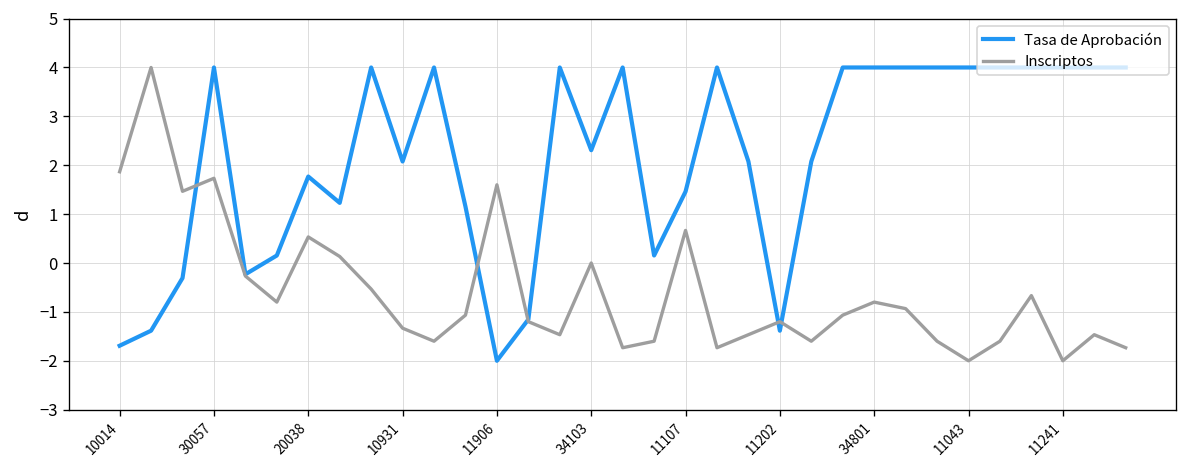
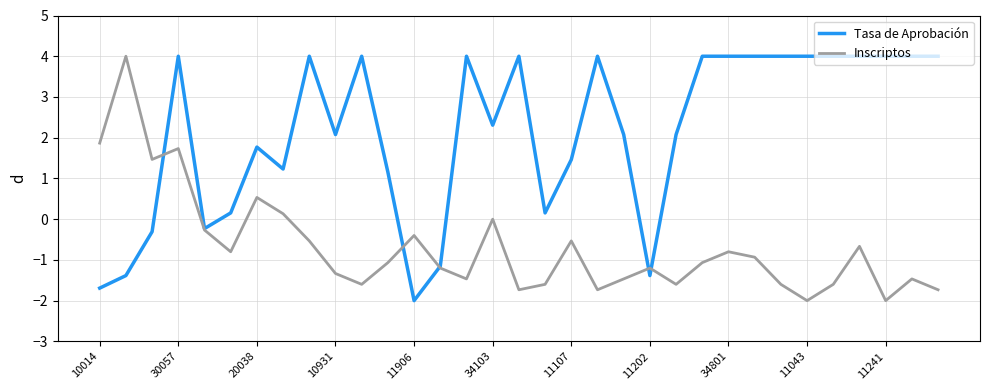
  {
    "Tasa de Aprobación": {
      "10014": -1.7,
      "30057": 4.0,
      "20038": 1.8,
      "10931": 2.1,
      "11906": -2.0,
      "34103": 2.3,
      "11107": 1.5,
      "11202": -1.4,
      "34801": 4.0,
      "11043": 4.0
    },
    "Inscriptos": {
      "10014": 1.9,
      "30057": 1.7,
      "20038": 0.5,
      "10931": -1.3,
-     "11906": 1.6,
+     "11906": -0.4,
      "34103": 0.0,
-     "11107": 0.7,
+     "11107": -0.5,
      "11202": -1.2,
      "34801": -0.8,
      "11043": -2.0,
      "11241": -2.0
    }
  }
